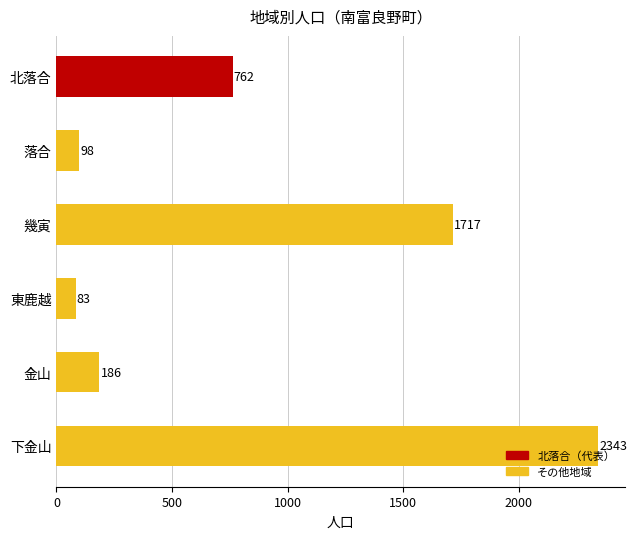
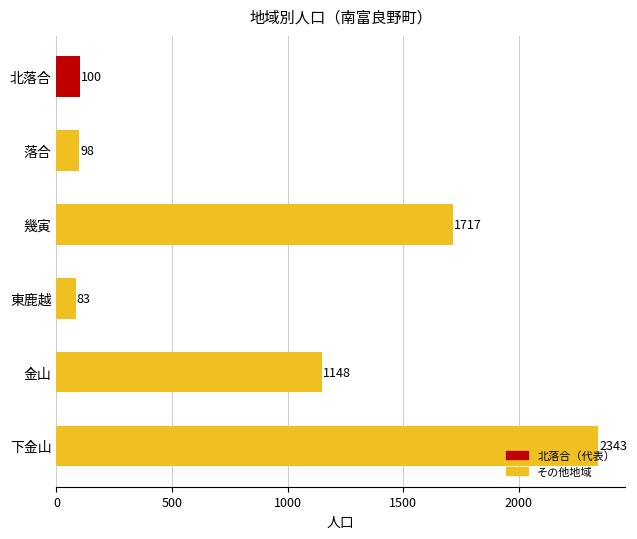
  {
-   "北落合": 762,
+   "北落合": 100,
    "落合": 98,
    "幾寅": 1717,
    "東鹿越": 83,
-   "金山": 186,
+   "金山": 1148,
    "下金山": 2343
  }
